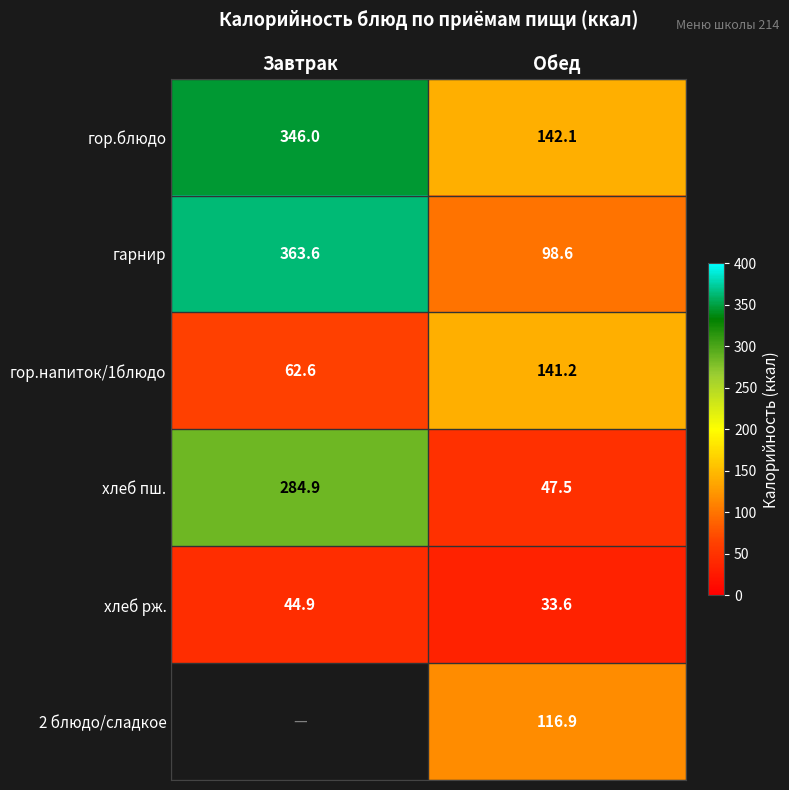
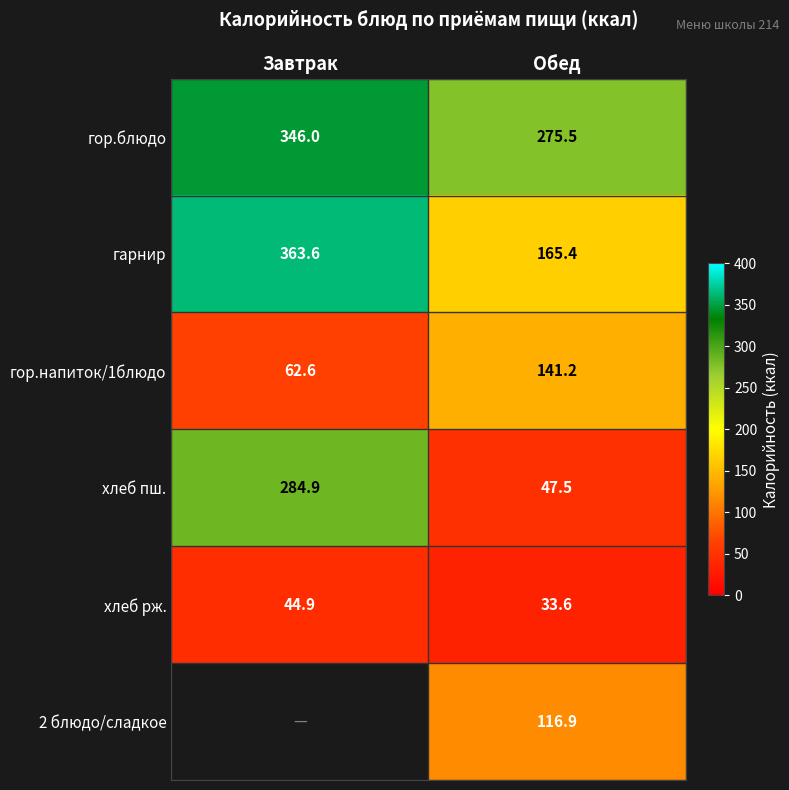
  {
    "гор.блюдо": {
      "Завтрак": 346.0,
-     "Обед": 142.1
+     "Обед": 275.5
    },
    "гарнир": {
      "Завтрак": 363.6,
-     "Обед": 98.6
+     "Обед": 165.4
    },
    "гор.напиток/1блюдо": {
      "Завтрак": 62.6,
      "Обед": 141.2
    },
    "хлеб пш.": {
      "Завтрак": 284.9,
      "Обед": 47.5
    },
    "хлеб рж.": {
      "Завтрак": 44.9,
      "Обед": 33.6
    },
    "2 блюдо/сладкое": {
      "Обед": 116.9
    }
  }
